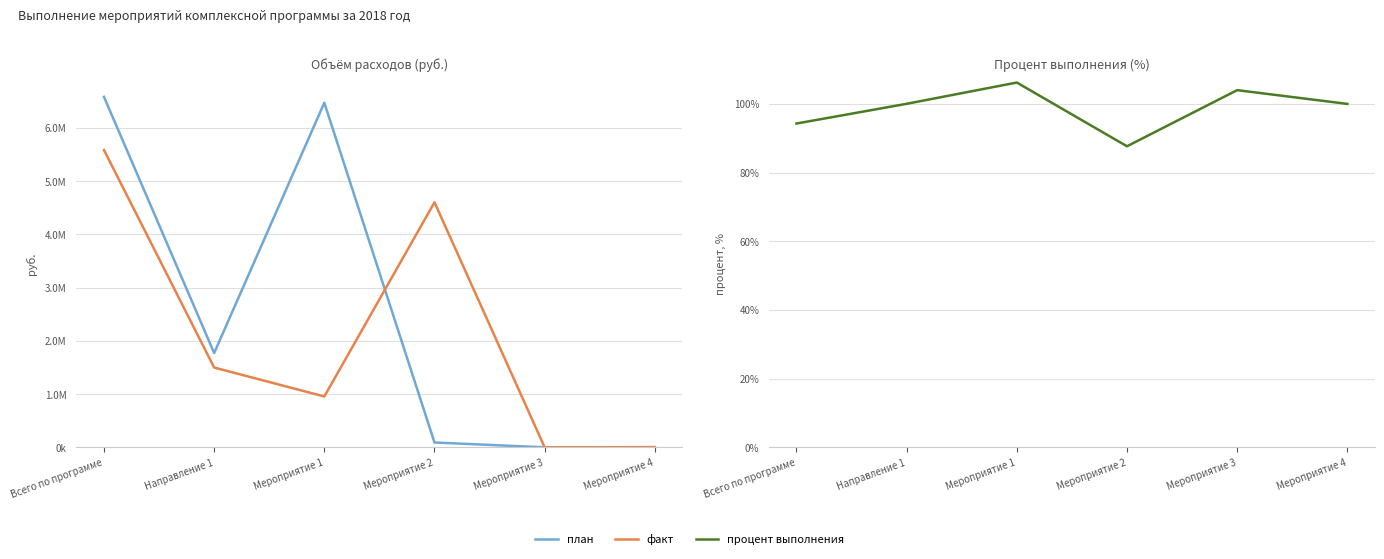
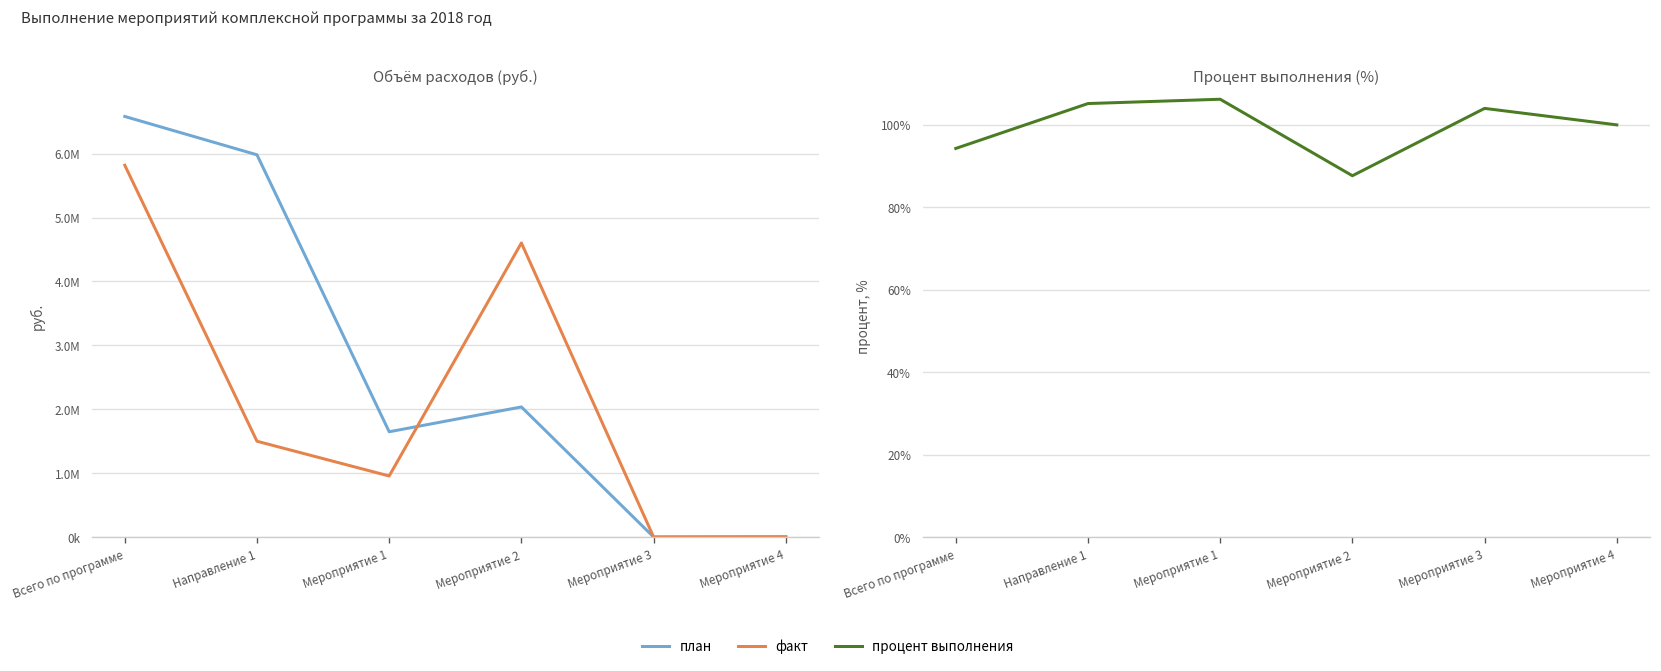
  {
    "Объём расходов (руб.)": {
      "план": {
        "Всего по программе": "6600000",
-       "Направление 1": "1800000",
-       "Мероприятие 1": "6500000",
-       "Мероприятие 2": "100000"
+       "Направление 1": "6000000",
+       "Мероприятие 1": "1600000",
+       "Мероприятие 2": "2000000"
      },
      "факт": {
-       "Всего по программе": "5600000",
+       "Всего по программе": "5800000",
        "Направление 1": "1500000",
        "Мероприятие 1": "1000000",
        "Мероприятие 2": "4600000"
      }
    },
    "Процент выполнения (%)": {
      "Всего по программе": "94%",
-     "Направление 1": "100%",
+     "Направление 1": "105%",
      "Мероприятие 1": "106%",
      "Мероприятие 2": "88%",
      "Мероприятие 3": "104%",
      "Мероприятие 4": "100%"
    }
  }
